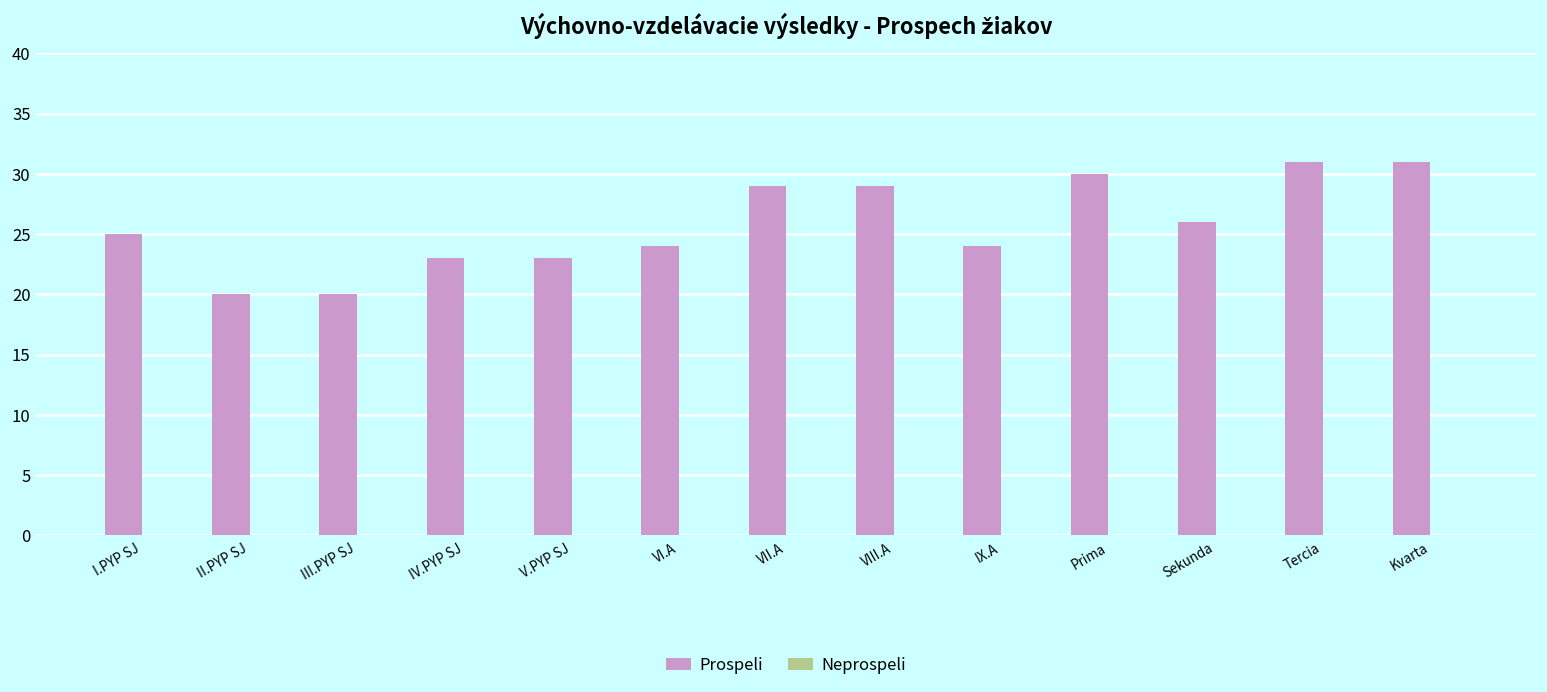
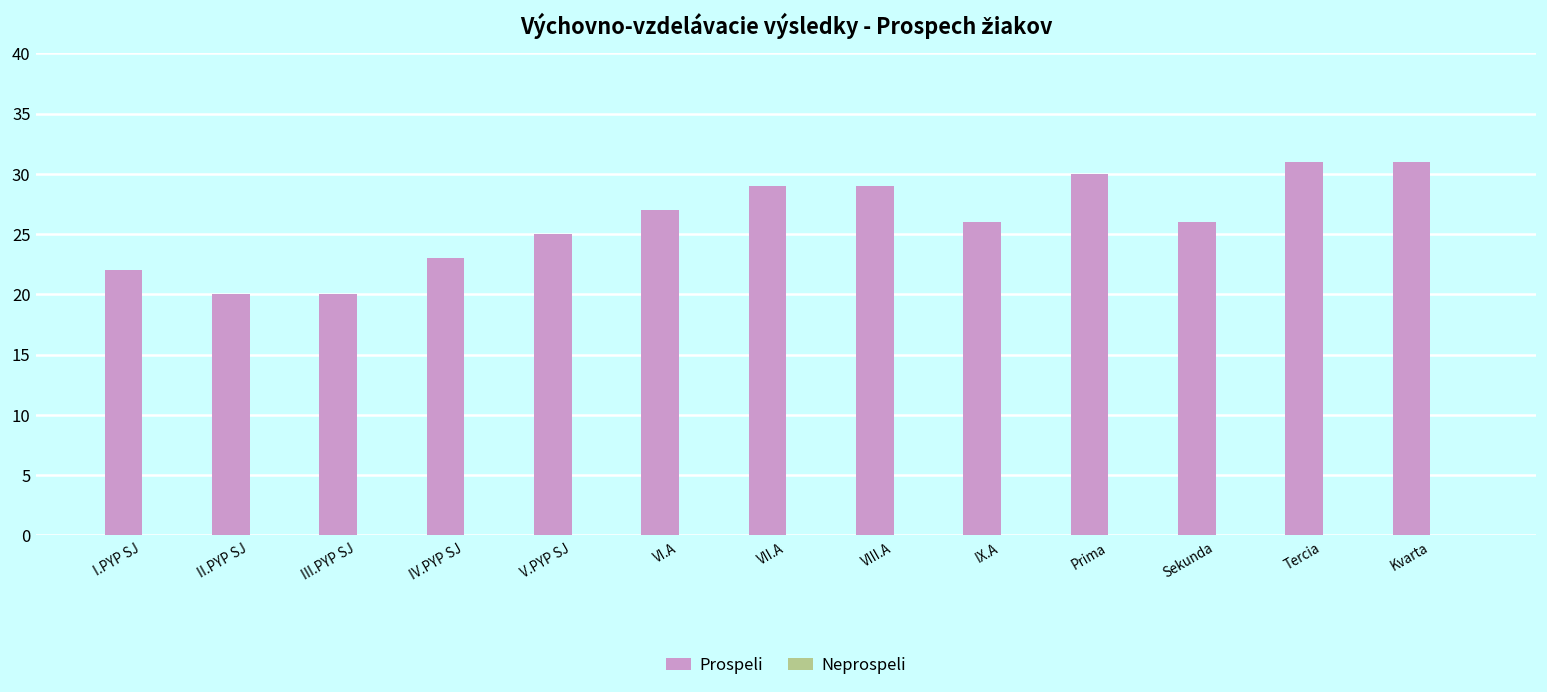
  {
    "Prospeli": {
-     "I.PYP SJ": 25,
+     "I.PYP SJ": 22,
      "II.PYP SJ": 20,
      "III.PYP SJ": 20,
      "IV.PYP SJ": 23,
-     "V.PYP SJ": 23,
-     "VI.A": 24,
+     "V.PYP SJ": 25,
+     "VI.A": 27,
      "VII.A": 29,
      "VIII.A": 29,
-     "IX.A": 24,
+     "IX.A": 26,
      "Prima": 30,
      "Sekunda": 26,
      "Tercia": 31,
      "Kvarta": 31
    },
    "Neprospeli": {
      "I.PYP SJ": 0,
      "II.PYP SJ": 0,
      "III.PYP SJ": 0,
      "IV.PYP SJ": 0,
      "V.PYP SJ": 0,
      "VI.A": 0,
      "VII.A": 0,
      "VIII.A": 0,
      "IX.A": 0,
      "Prima": 0,
      "Sekunda": 0,
      "Tercia": 0,
      "Kvarta": 0
    }
  }
